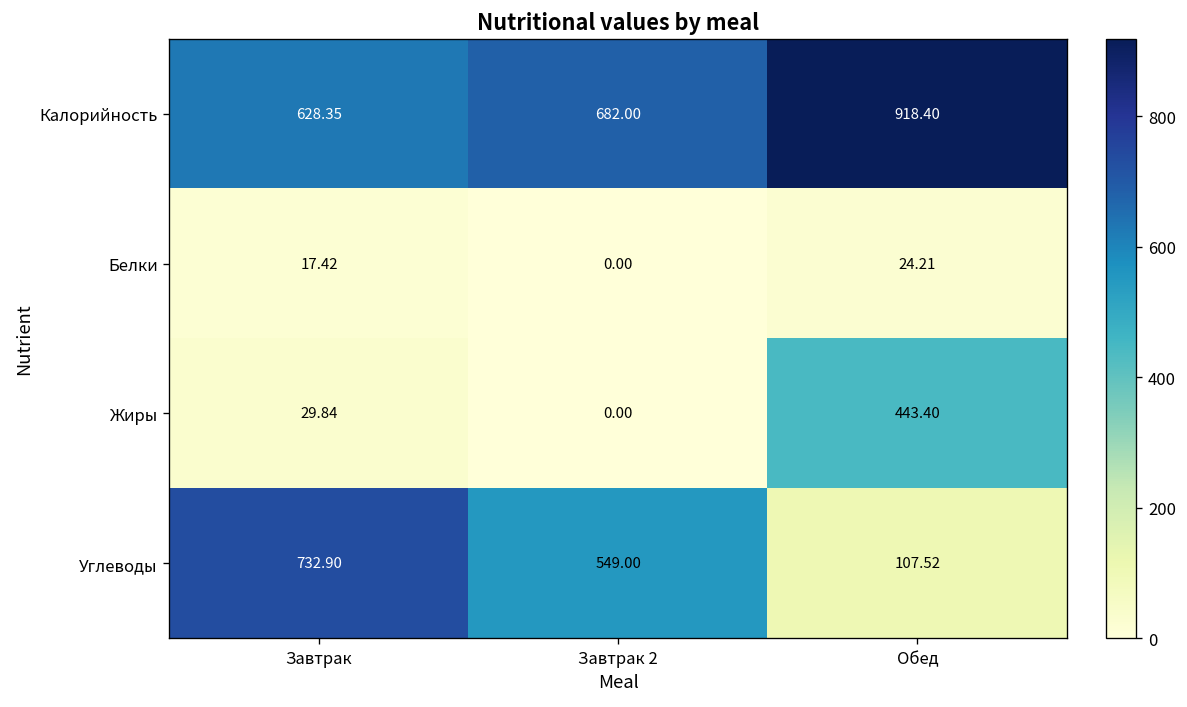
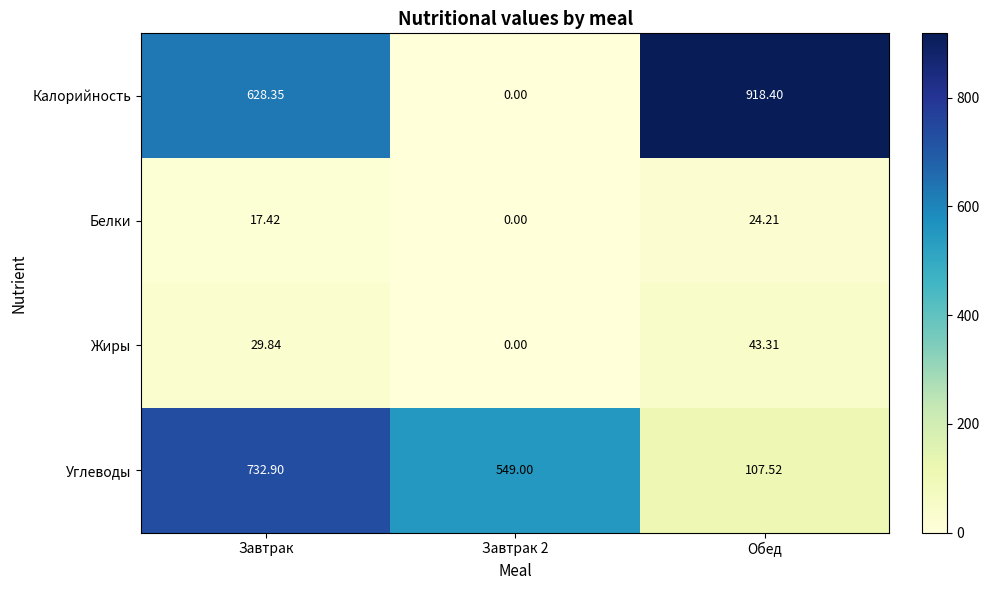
  {
    "Калорийность": {
      "Завтрак": 628.35,
-     "Завтрак 2": 682.00,
+     "Завтрак 2": 0.00,
      "Обед": 918.40
    },
    "Белки": {
      "Завтрак": 17.42,
      "Завтрак 2": 0.00,
      "Обед": 24.21
    },
    "Жиры": {
      "Завтрак": 29.84,
      "Завтрак 2": 0.00,
-     "Обед": 443.40
+     "Обед": 43.31
    },
    "Углеводы": {
      "Завтрак": 732.90,
      "Завтрак 2": 549.00,
      "Обед": 107.52
    }
  }
